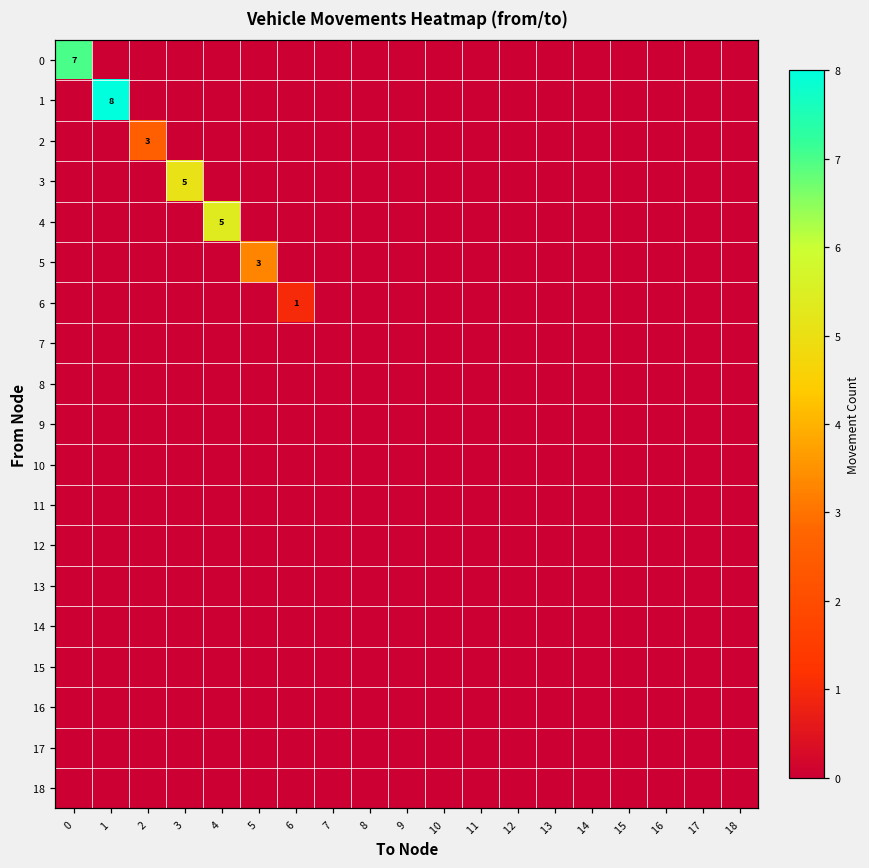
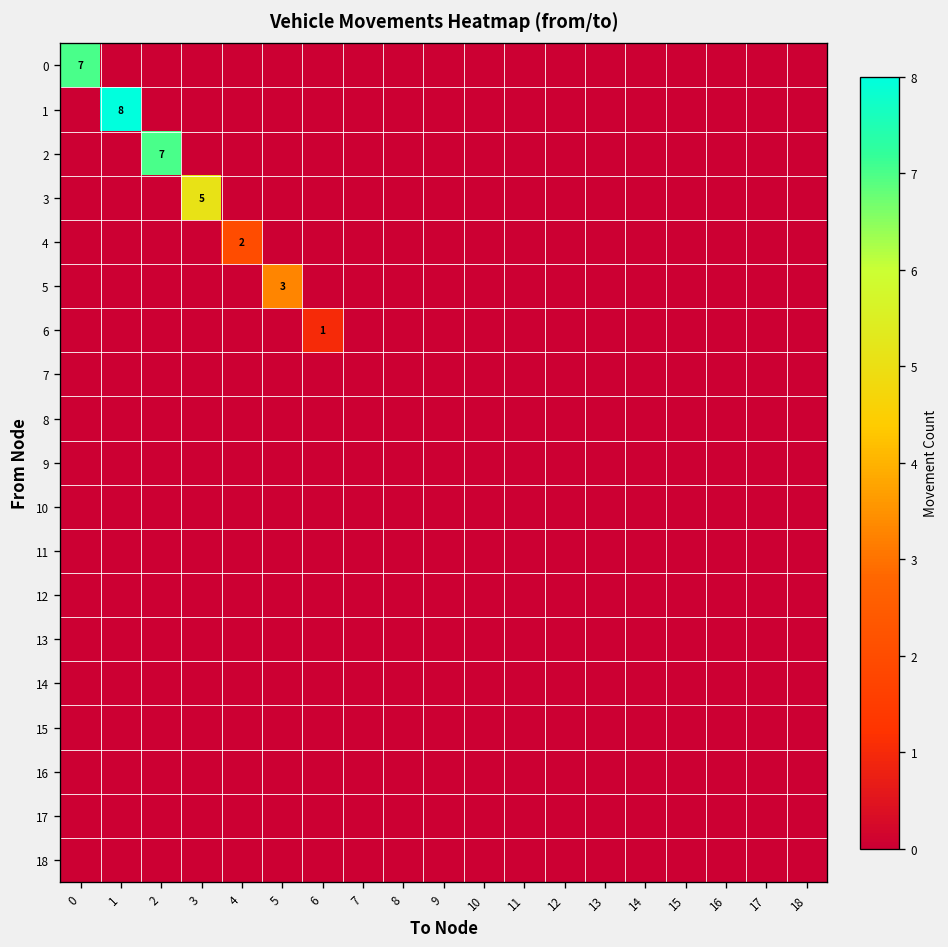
  {
    "0": {
      "0": 7
    },
    "1": {
      "1": 8
    },
    "2": {
-     "2": 3
+     "2": 7
    },
    "3": {
      "3": 5
    },
    "4": {
-     "4": 5
+     "4": 2
    },
    "5": {
      "5": 3
    },
    "6": {
      "6": 1
    }
  }
